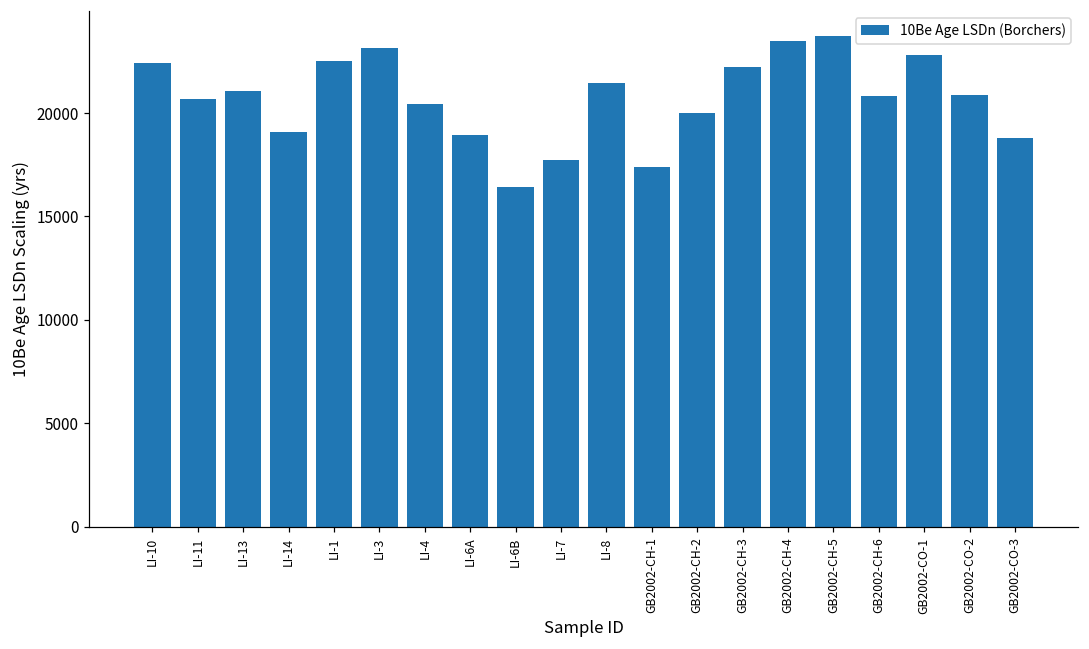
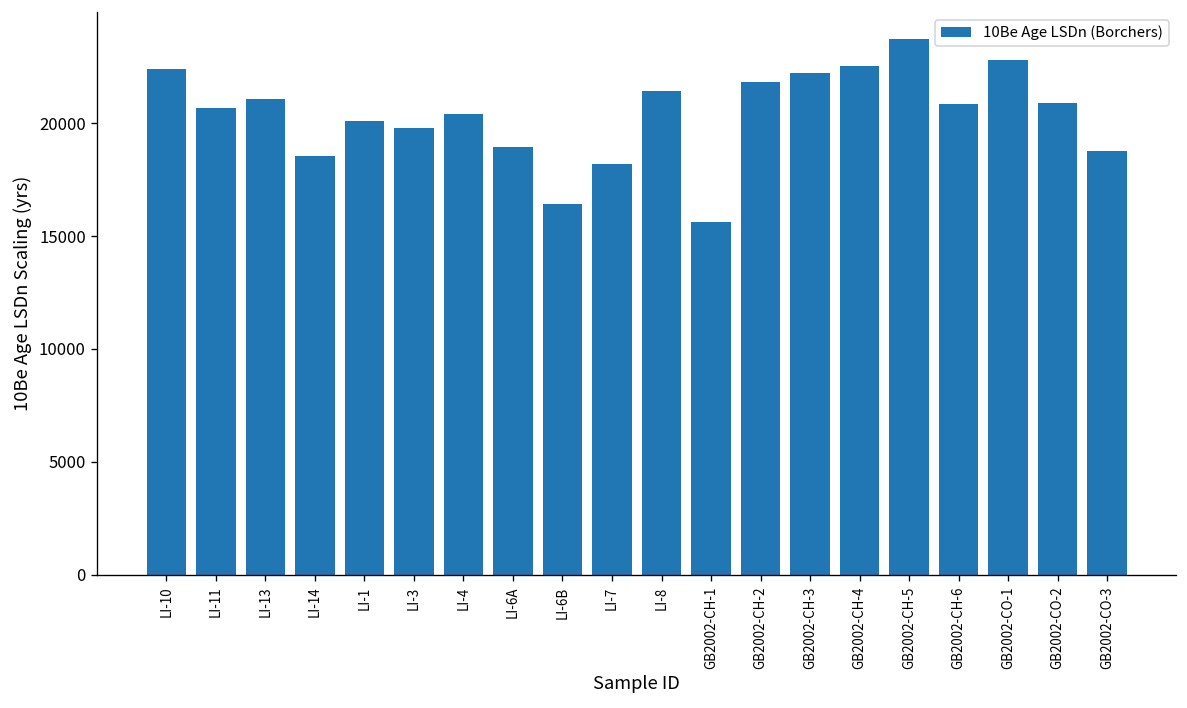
  {
    "LI-10": 22400,
    "LI-11": 20700,
    "LI-13": 21100,
-   "LI-14": 19100,
-   "LI-1": 22500,
-   "LI-3": 23200,
+   "LI-14": 18600,
+   "LI-1": 20100,
+   "LI-3": 19800,
    "LI-4": 20400,
    "LI-6A": 18900,
    "LI-6B": 16400,
-   "LI-7": 17700,
+   "LI-7": 18200,
    "LI-8": 21500,
-   "GB2002-CH-1": 17400,
-   "GB2002-CH-2": 20000,
+   "GB2002-CH-1": 15700,
+   "GB2002-CH-2": 21800,
    "GB2002-CH-3": 22200,
-   "GB2002-CH-4": 23500,
+   "GB2002-CH-4": 22500,
    "GB2002-CH-5": 23700,
    "GB2002-CH-6": 20800,
    "GB2002-CO-1": 22800,
    "GB2002-CO-2": 20900,
    "GB2002-CO-3": 18800
  }
